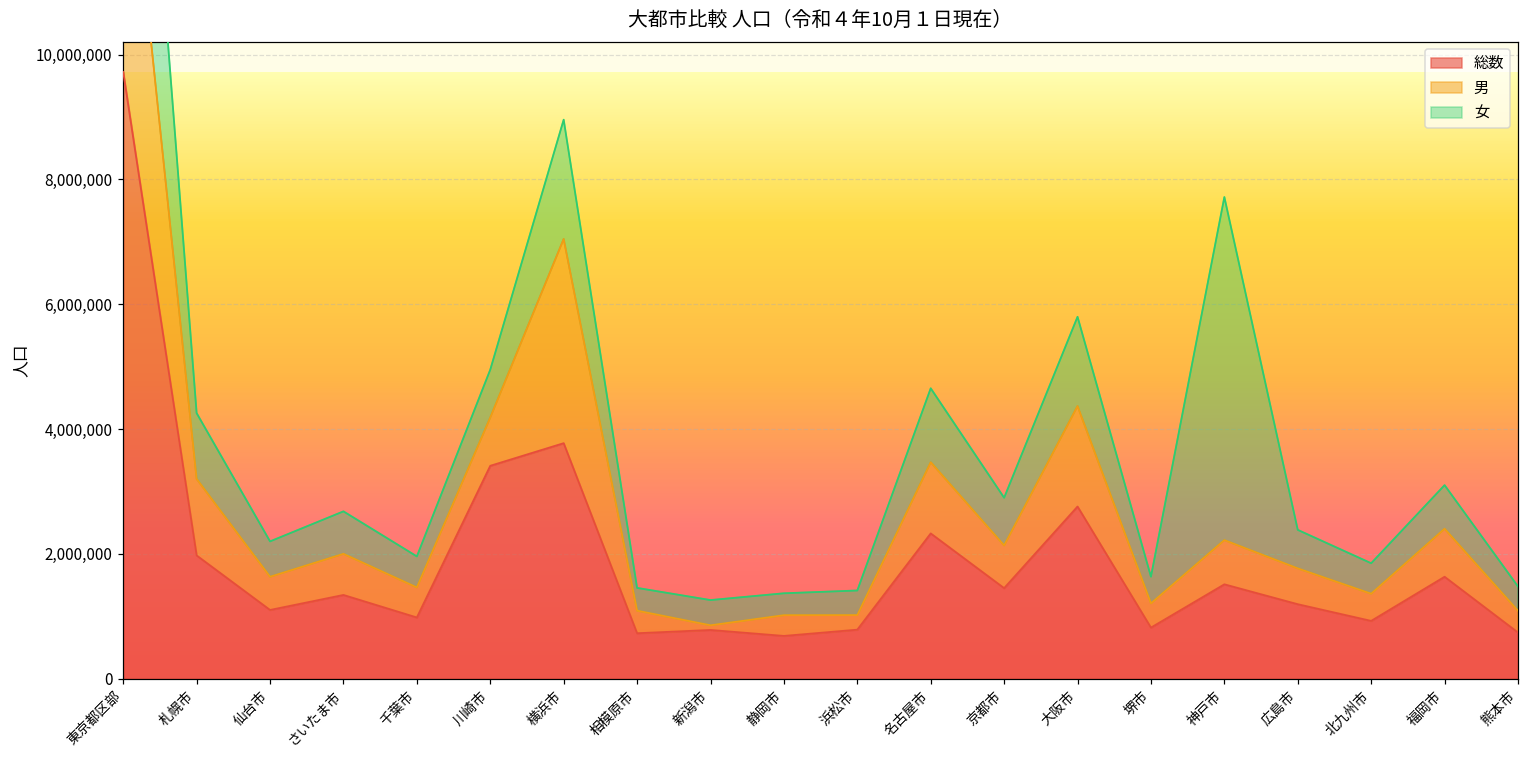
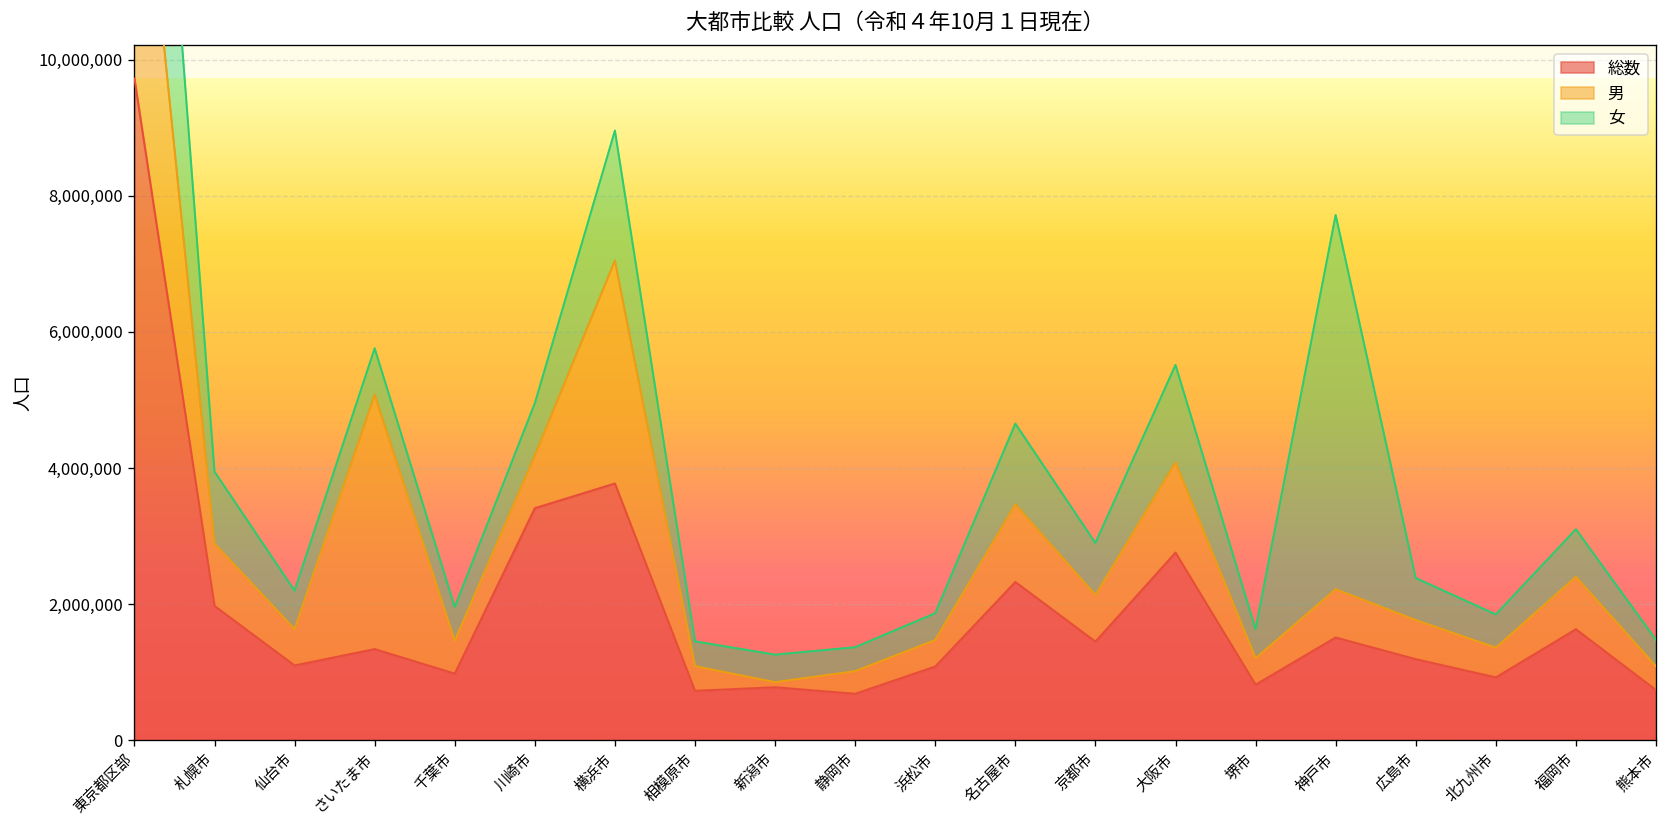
  {
    "総数": {
      "東京都区部": "9,700,000",
      "札幌市": "2,000,000",
      "仙台市": "1,100,000",
      "さいたま市": "1,300,000",
      "千葉市": "1,000,000",
      "川崎市": "3,400,000",
      "横浜市": "3,800,000",
      "相模原市": "700,000",
      "新潟市": "800,000",
      "静岡市": "700,000",
-     "浜松市": "800,000",
+     "浜松市": "1,100,000",
      "名古屋市": "2,300,000",
      "京都市": "1,400,000",
      "大阪市": "2,800,000",
      "堺市": "800,000",
      "神戸市": "1,500,000",
      "広島市": "1,200,000",
      "北九州市": "900,000",
      "福岡市": "1,600,000",
      "熊本市": "700,000"
    },
    "男": {
-     "札幌市": "1,200,000",
+     "札幌市": "900,000",
      "仙台市": "500,000",
-     "さいたま市": "700,000",
+     "さいたま市": "3,700,000",
      "千葉市": "500,000",
      "川崎市": "800,000",
      "横浜市": "3,300,000",
      "相模原市": "400,000",
      "新潟市": "100,000",
      "静岡市": "300,000",
-     "浜松市": "200,000",
+     "浜松市": "400,000",
      "名古屋市": "1,100,000",
      "京都市": "700,000",
-     "大阪市": "1,600,000",
+     "大阪市": "1,300,000",
      "堺市": "400,000",
      "神戸市": "700,000",
      "広島市": "600,000",
      "北九州市": "400,000",
      "福岡市": "800,000",
      "熊本市": "300,000"
    },
    "女": {
      "札幌市": "1,100,000",
      "仙台市": "600,000",
      "さいたま市": "700,000",
      "千葉市": "500,000",
      "川崎市": "800,000",
      "横浜市": "1,900,000",
      "相模原市": "400,000",
      "新潟市": "400,000",
      "静岡市": "400,000",
      "浜松市": "400,000",
      "名古屋市": "1,200,000",
      "京都市": "800,000",
      "大阪市": "1,400,000",
      "堺市": "400,000",
      "神戸市": "5,500,000",
      "広島市": "600,000",
      "北九州市": "500,000",
      "福岡市": "700,000",
      "熊本市": "400,000"
    }
  }
